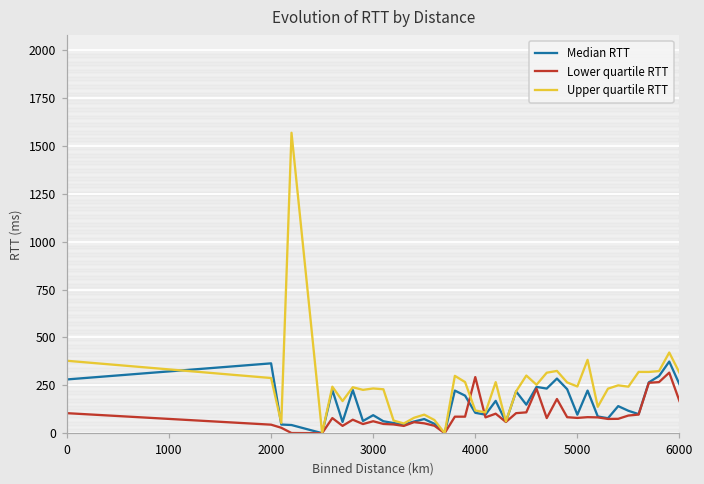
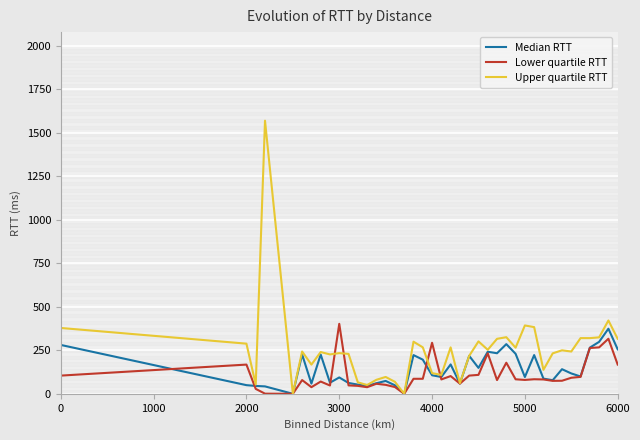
  {
    "Median RTT": {
      "0": 280,
-     "2000": 360,
+     "2000": 50,
      "3000": 90,
      "5000": 100,
      "6000": 260
    },
    "Lower quartile RTT": {
      "0": 100,
-     "2000": 40,
-     "3000": 60,
+     "2000": 170,
+     "3000": 400,
      "4000": 290,
      "5000": 80,
      "6000": 170
    },
    "Upper quartile RTT": {
      "0": 380,
      "2000": 290,
      "3000": 230,
-     "5000": 240,
+     "5000": 390,
      "6000": 320
    }
  }
